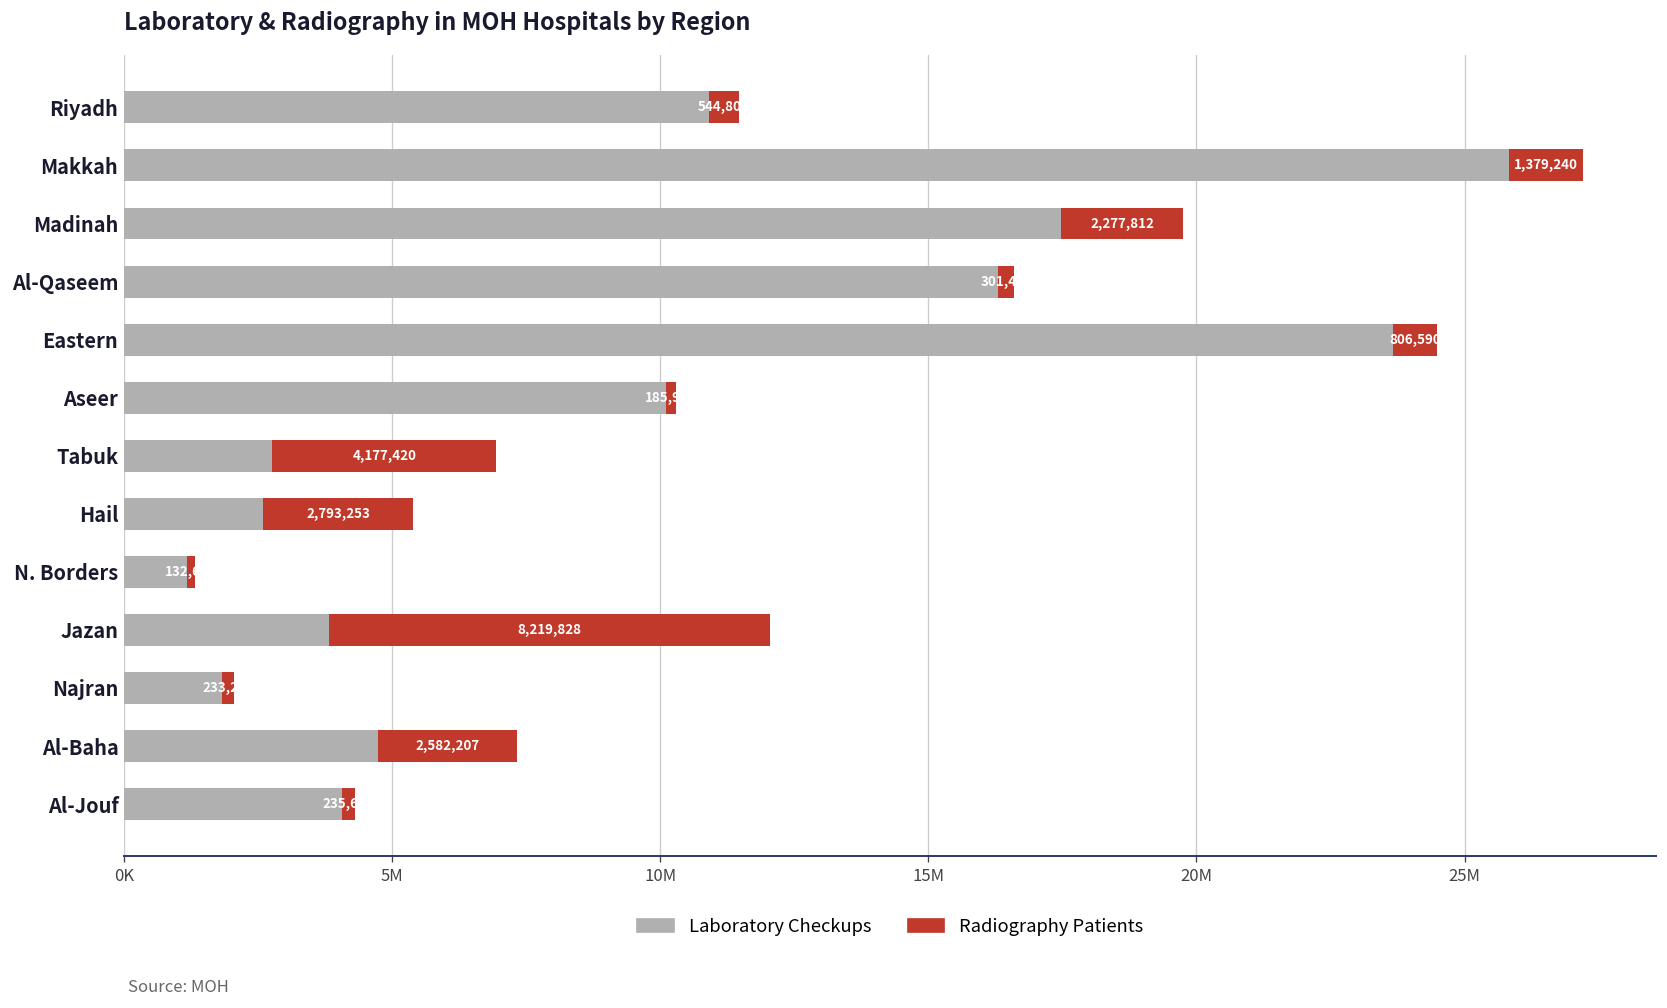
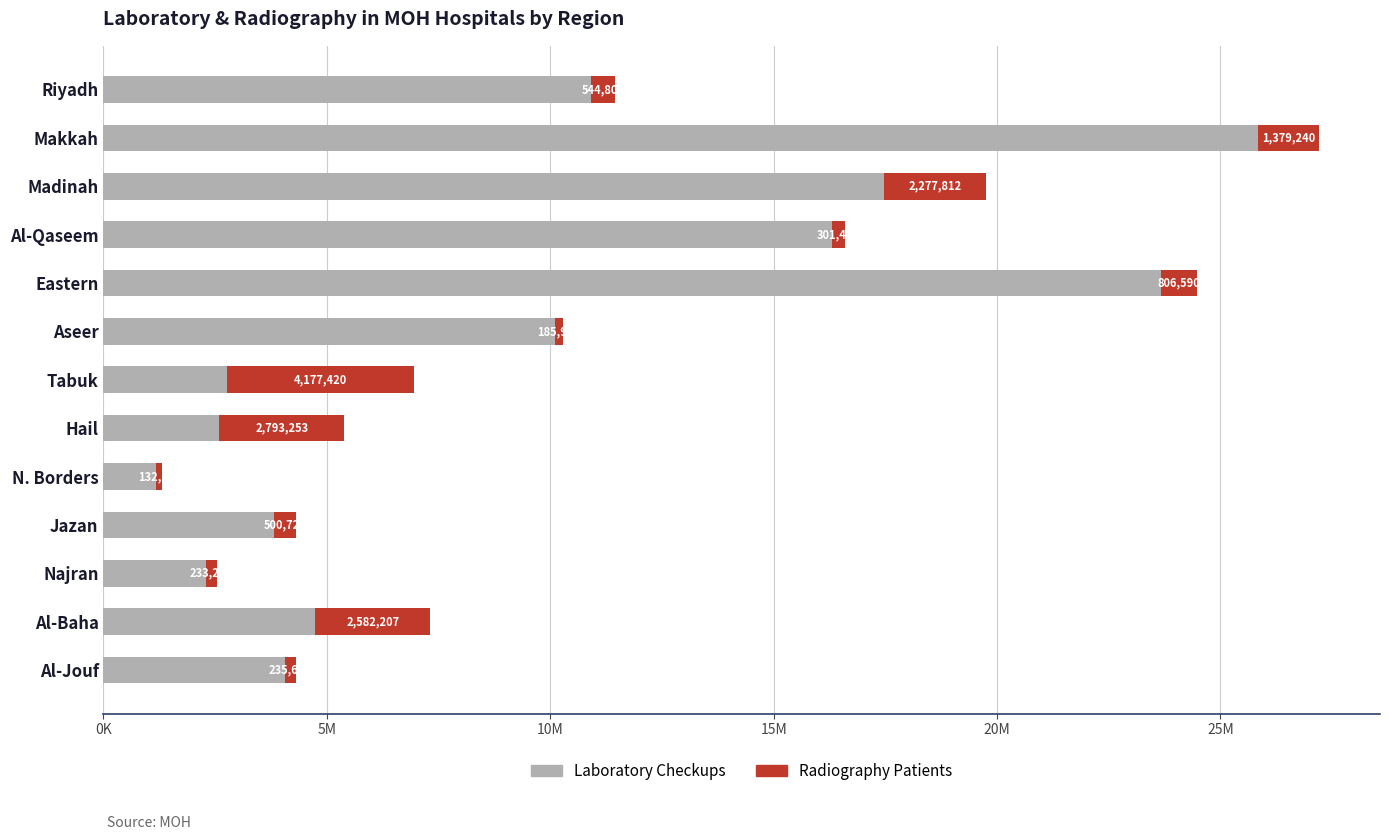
  {
    "Laboratory Checkups": {
      "Riyadh": "10900000",
      "Makkah": "25800000",
      "Madinah": "17500000",
      "Al-Qaseem": "16300000",
      "Eastern": "23700000",
      "Aseer": "10100000",
      "Tabuk": "2800000",
      "Hail": "2600000",
      "N. Borders": "1200000",
      "Jazan": "3800000",
-     "Najran": "1800000",
+     "Najran": "2300000",
      "Al-Baha": "4700000",
      "Al-Jouf": "4100000"
    },
    "Radiography Patients": {
      "Riyadh": "544,804",
      "Makkah": "1,379,240",
      "Madinah": "2,277,812",
      "Al-Qaseem": "301,401",
      "Eastern": "806,590",
      "Tabuk": "4,177,420",
      "Hail": "2,793,253",
-     "Jazan": "8,219,828",
+     "Jazan": "500,721",
      "Najran": "233,283",
      "Al-Baha": "2,582,207",
      "Al-Jouf": "235,627"
    }
  }
